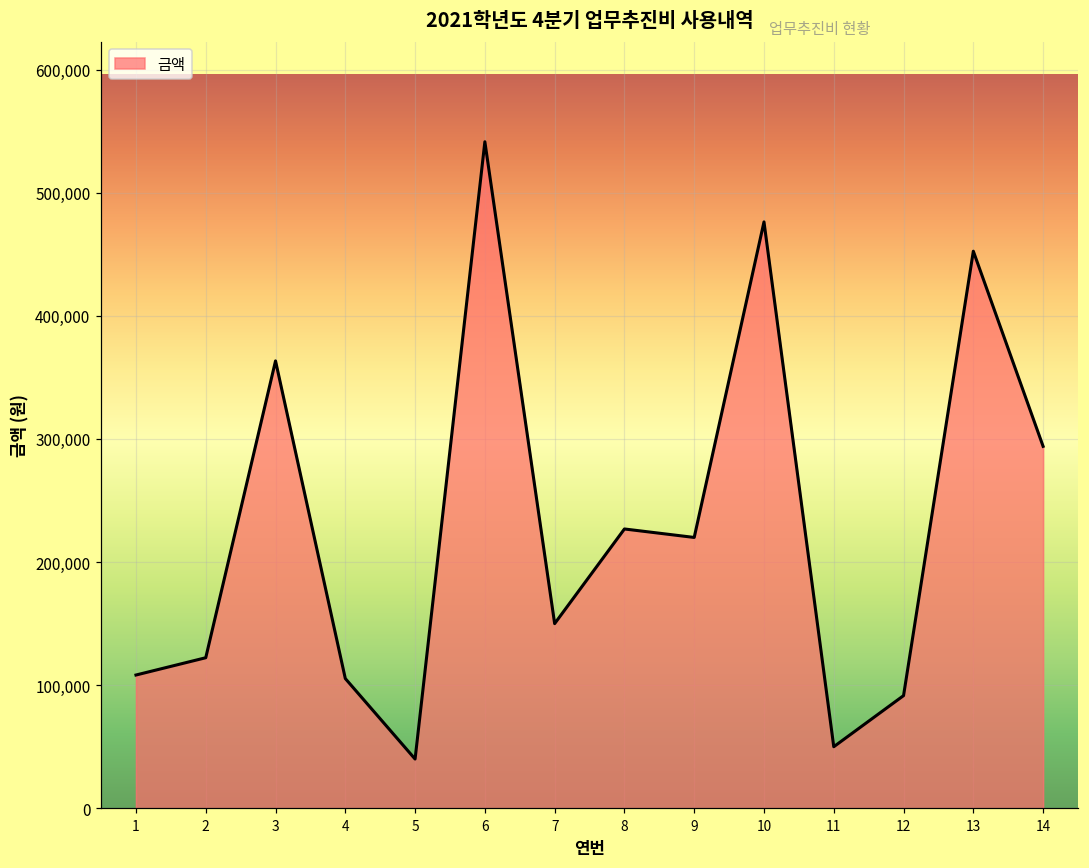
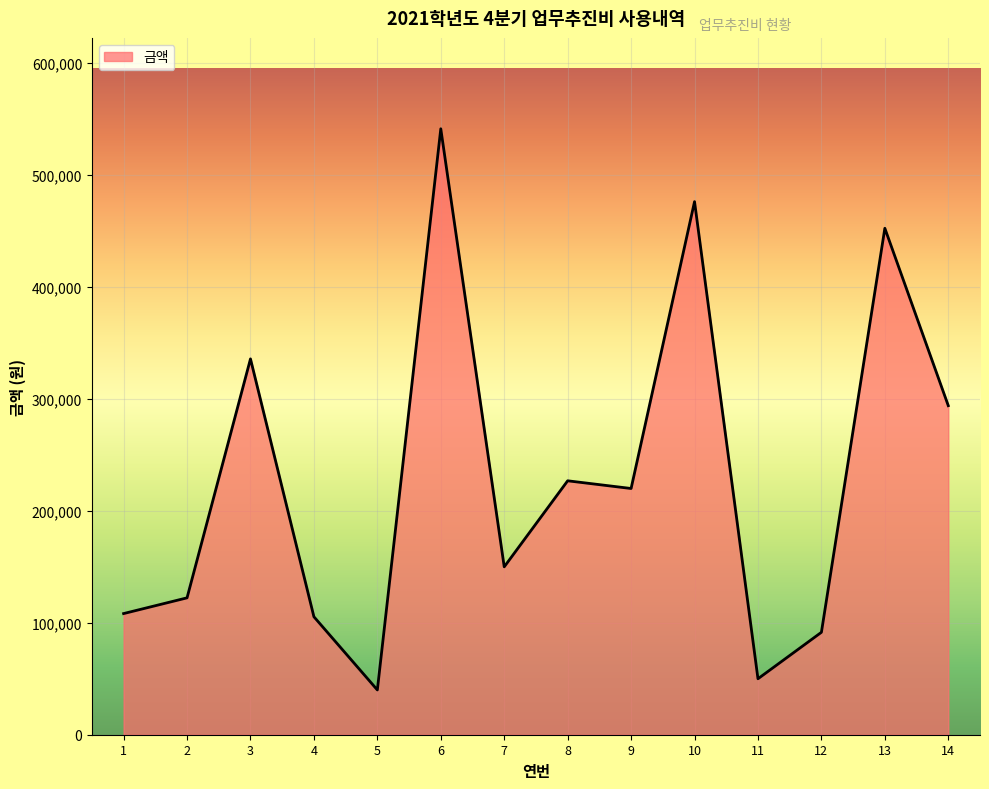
  {
    "1": "108,000",
    "2": "122,000",
-   "3": "363,000",
+   "3": "336,000",
    "4": "105,000",
    "5": "40,000",
    "6": "541,000",
    "7": "150,000",
    "8": "227,000",
    "9": "220,000",
    "10": "476,000",
    "11": "50,000",
    "12": "92,000",
    "13": "453,000",
    "14": "294,000"
  }
